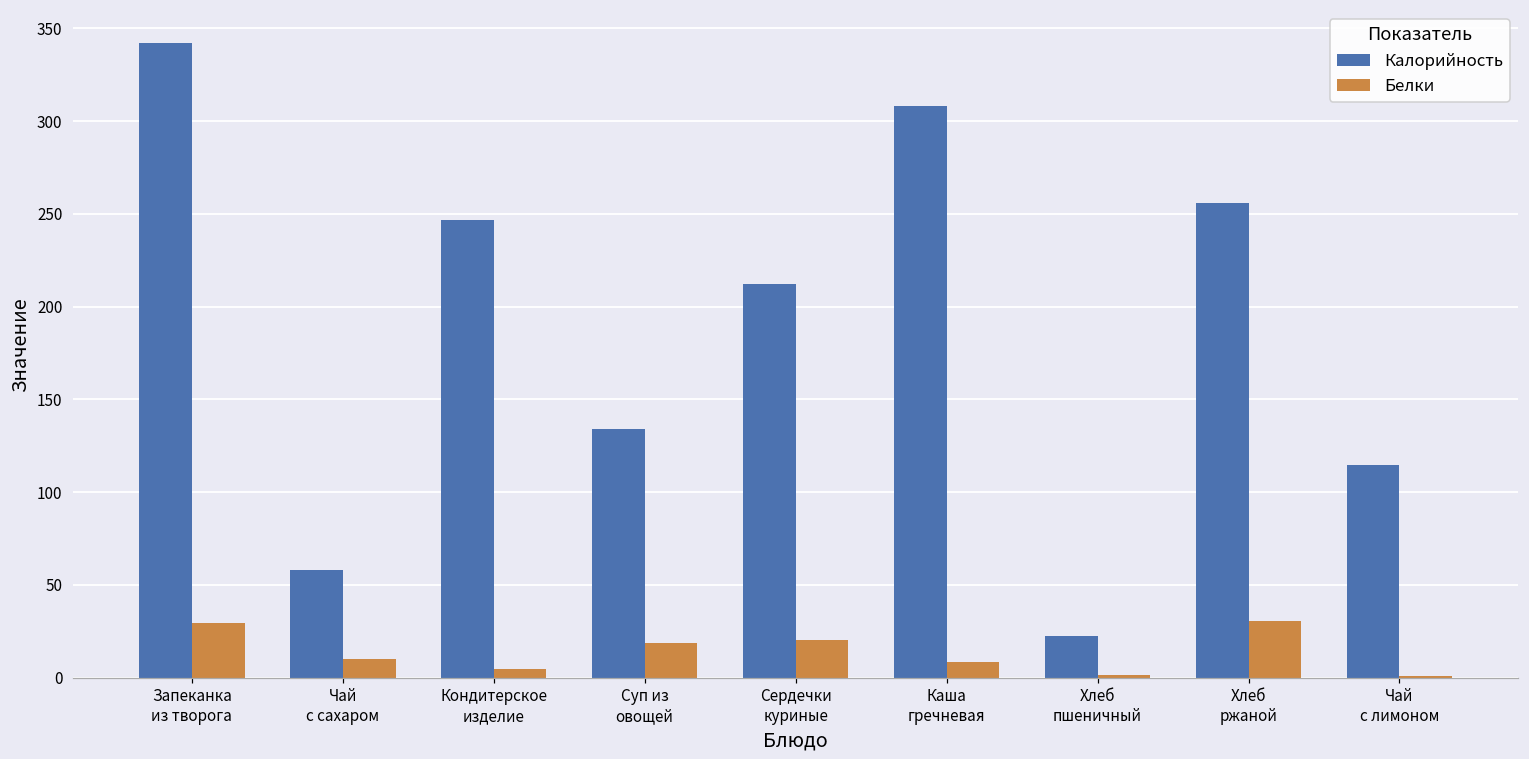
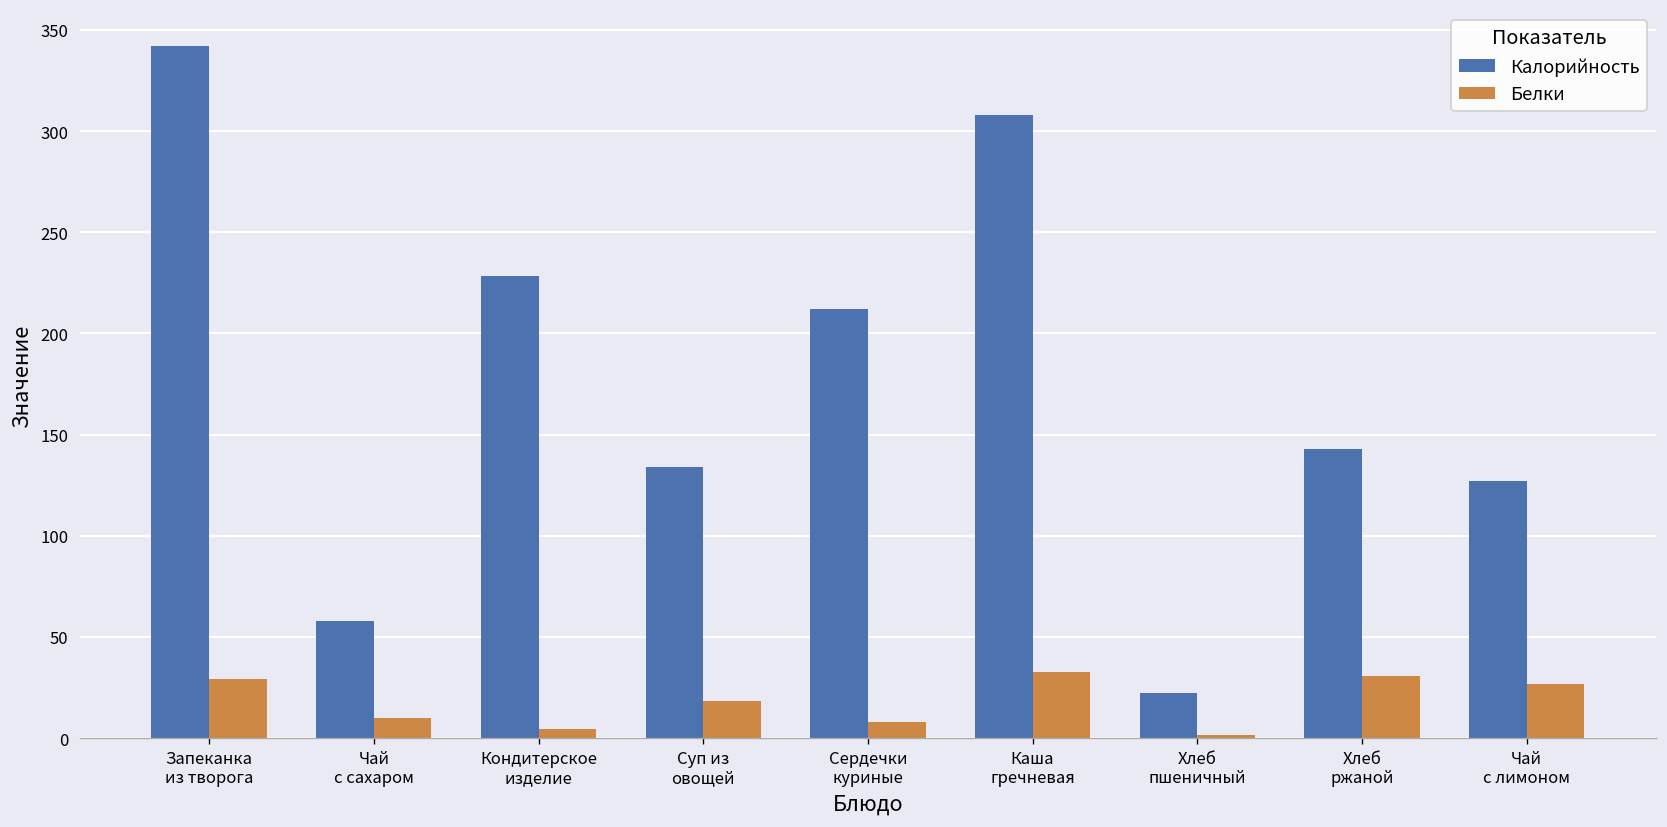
  {
    "Калорийность": {
      "Запеканка из творога": 342,
      "Чай с сахаром": 58,
-     "Кондитерское изделие": 247,
+     "Кондитерское изделие": 228,
      "Суп из овощей": 134,
      "Сердечки куриные": 212,
      "Каша гречневая": 308,
      "Хлеб пшеничный": 22,
-     "Хлеб ржаной": 256,
-     "Чай с лимоном": 115
+     "Хлеб ржаной": 143,
+     "Чай с лимоном": 127
    },
    "Белки": {
      "Запеканка из творога": 29,
      "Чай с сахаром": 10,
      "Кондитерское изделие": 4,
      "Суп из овощей": 18,
-     "Сердечки куриные": 20,
-     "Каша гречневая": 9,
+     "Сердечки куриные": 8,
+     "Каша гречневая": 33,
      "Хлеб пшеничный": 2,
      "Хлеб ржаной": 31,
-     "Чай с лимоном": 1
+     "Чай с лимоном": 27
    }
  }
